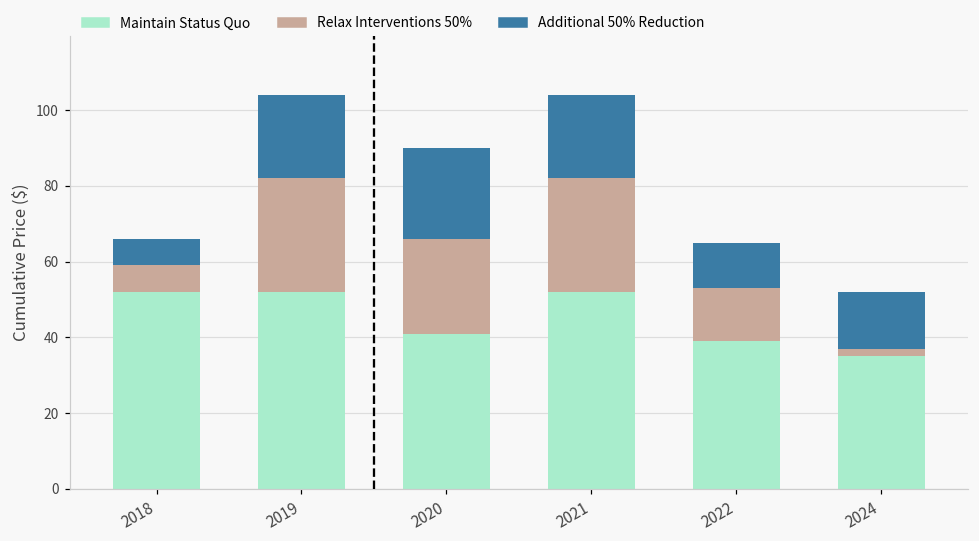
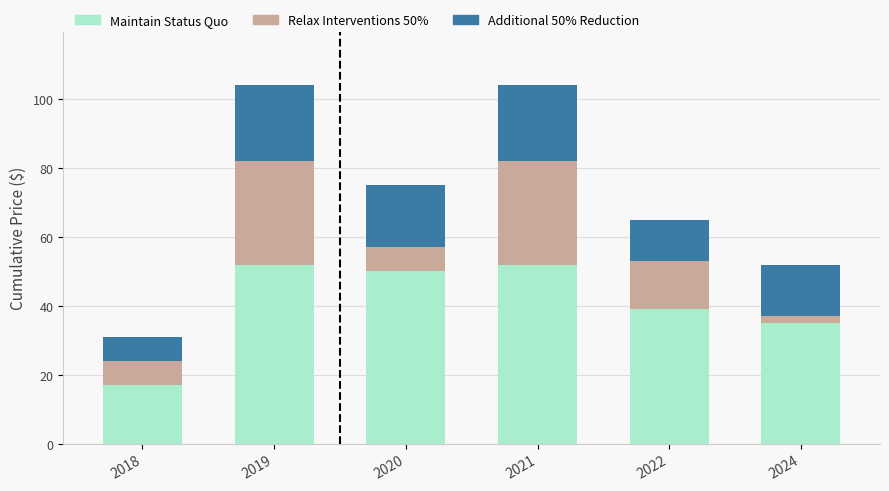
  {
    "Maintain Status Quo": {
-     "2018": 52,
+     "2018": 17,
      "2019": 52,
-     "2020": 41,
+     "2020": 50,
      "2021": 52,
      "2022": 39,
      "2024": 35
    },
    "Relax Interventions 50%": {
      "2018": 7,
      "2019": 30,
-     "2020": 25,
+     "2020": 7,
      "2021": 30,
      "2022": 14,
      "2024": 2
    },
    "Additional 50% Reduction": {
      "2018": 7,
      "2019": 22,
-     "2020": 24,
+     "2020": 18,
      "2021": 22,
      "2022": 12,
      "2024": 15
    }
  }
